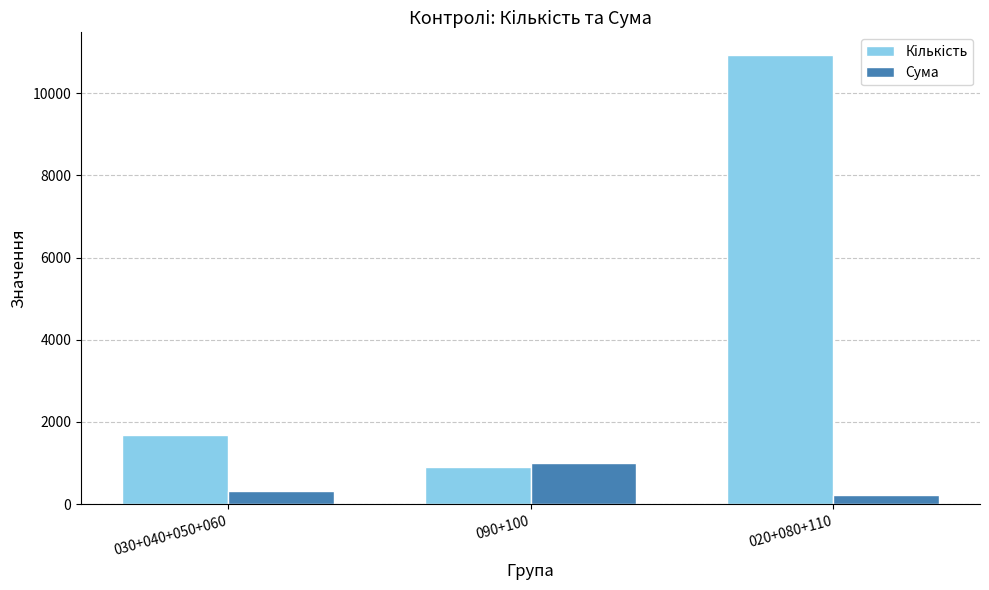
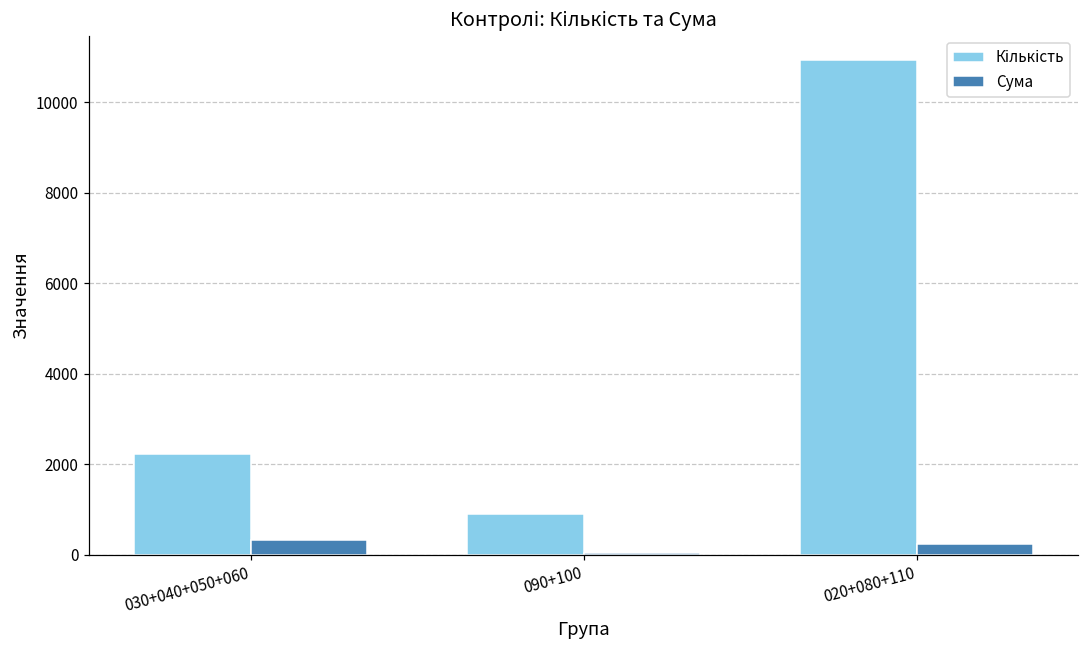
  {
    "Кількість": {
-     "030+040+050+060": 1700,
+     "030+040+050+060": 2200,
      "090+100": 900,
      "020+080+110": 10900
    },
    "Сума": {
      "030+040+050+060": 300,
-     "090+100": 1000,
+     "090+100": 0,
      "020+080+110": 200
    }
  }
